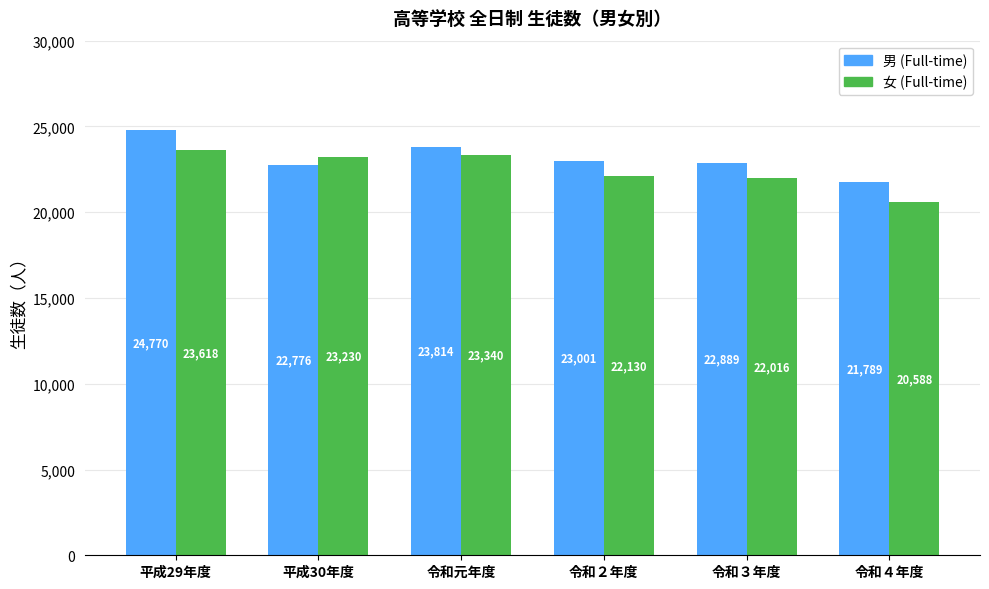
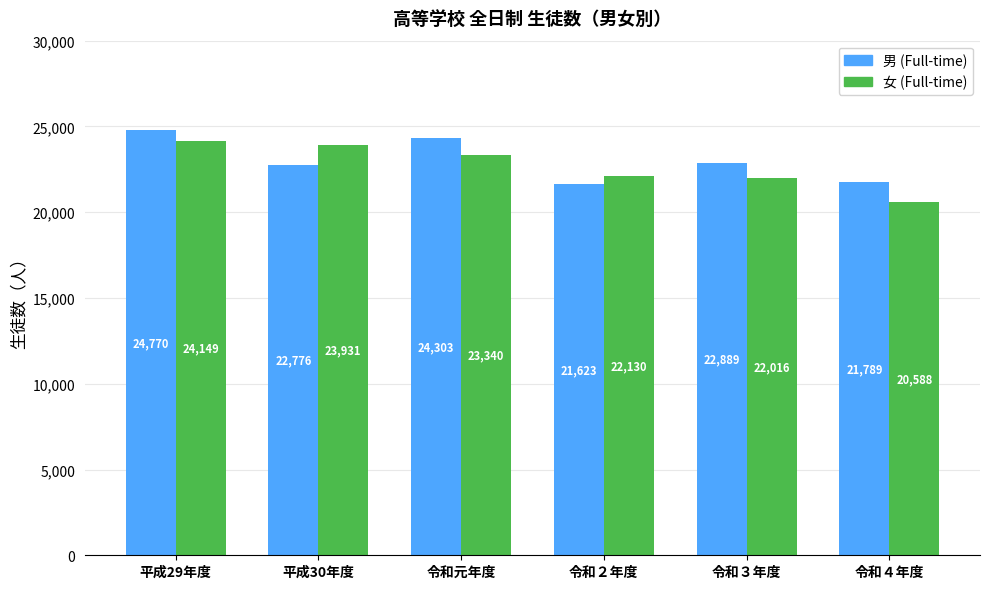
  {
    "男 (Full-time)": {
      "平成29年度": "24,770",
      "平成30年度": "22,776",
-     "令和元年度": "23,814",
-     "令和２年度": "23,001",
+     "令和元年度": "24,303",
+     "令和２年度": "21,623",
      "令和３年度": "22,889",
      "令和４年度": "21,789"
    },
    "女 (Full-time)": {
-     "平成29年度": "23,618",
-     "平成30年度": "23,230",
+     "平成29年度": "24,149",
+     "平成30年度": "23,931",
      "令和元年度": "23,340",
      "令和２年度": "22,130",
      "令和３年度": "22,016",
      "令和４年度": "20,588"
    }
  }
